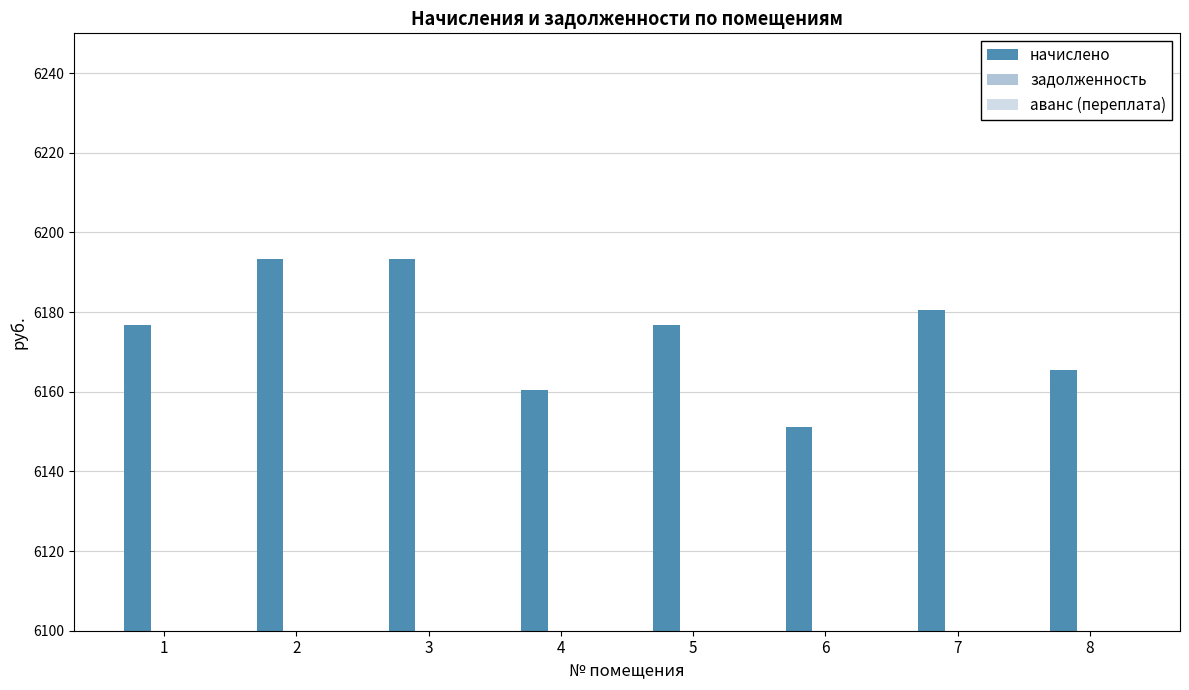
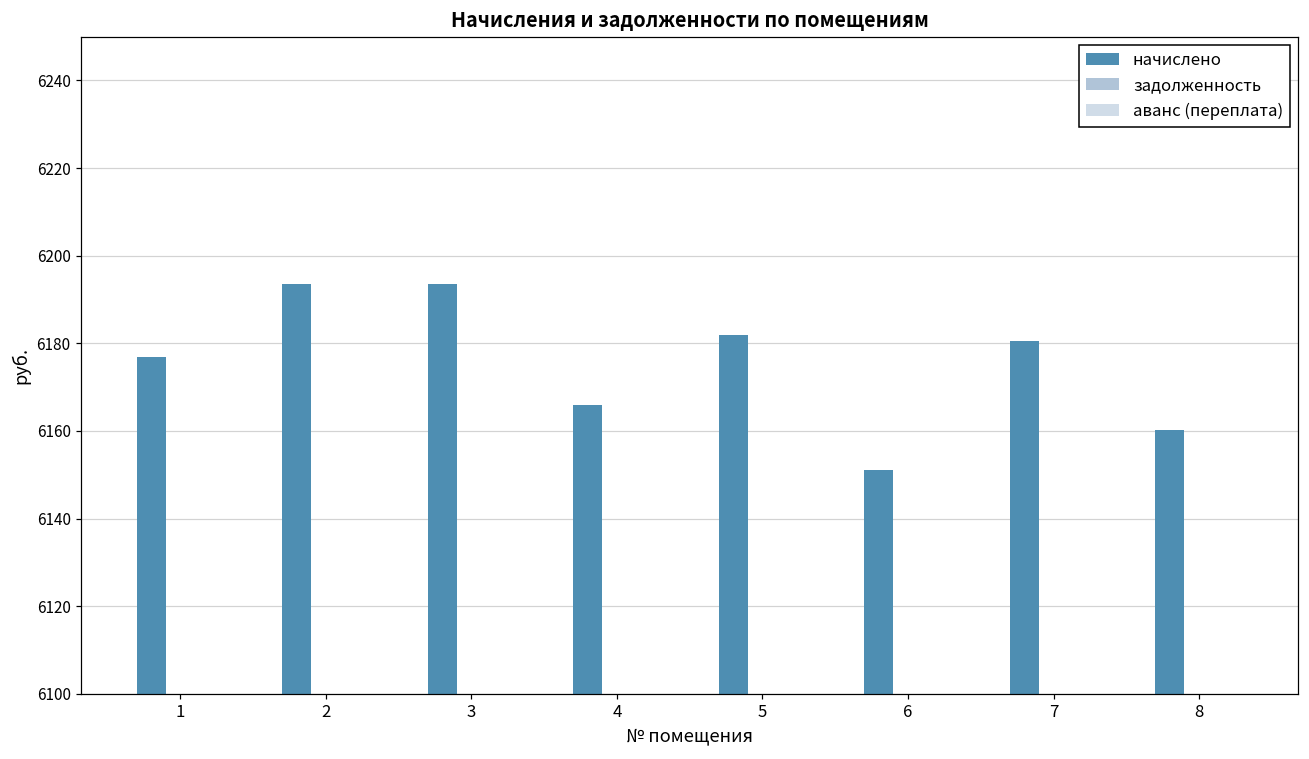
  {
    "начислено": {
      "1": 6177,
      "2": 6193,
      "3": 6193,
-     "4": 6160,
-     "5": 6177,
+     "4": 6166,
+     "5": 6182,
      "6": 6151,
      "7": 6181,
-     "8": 6165
+     "8": 6160
    }
  }
